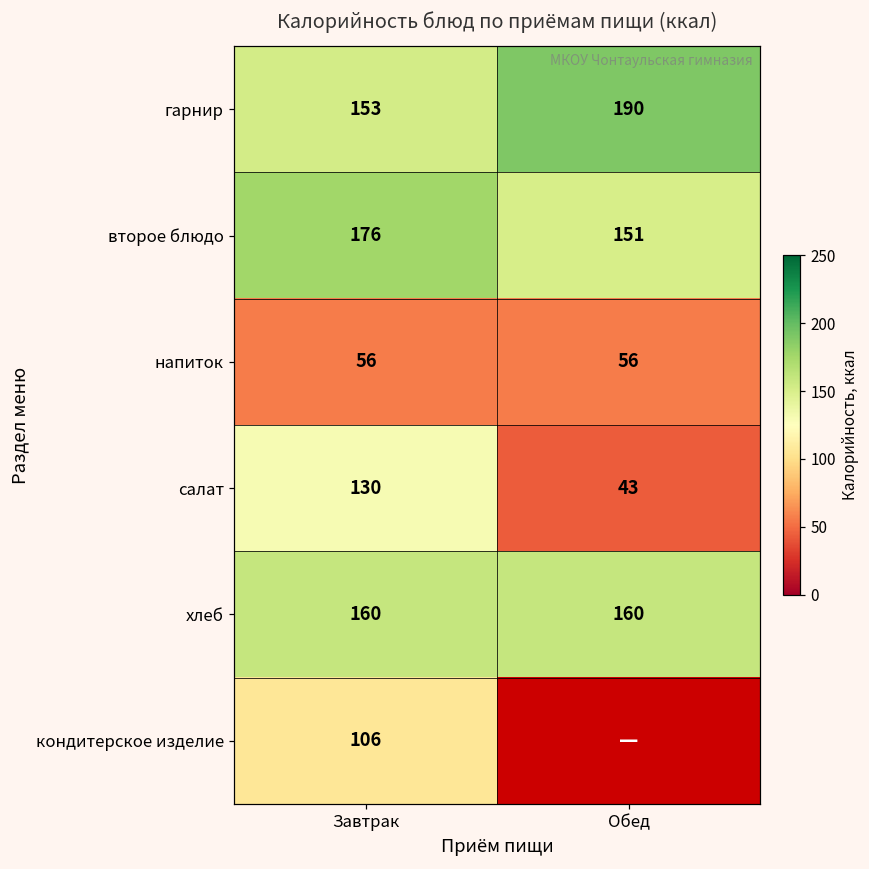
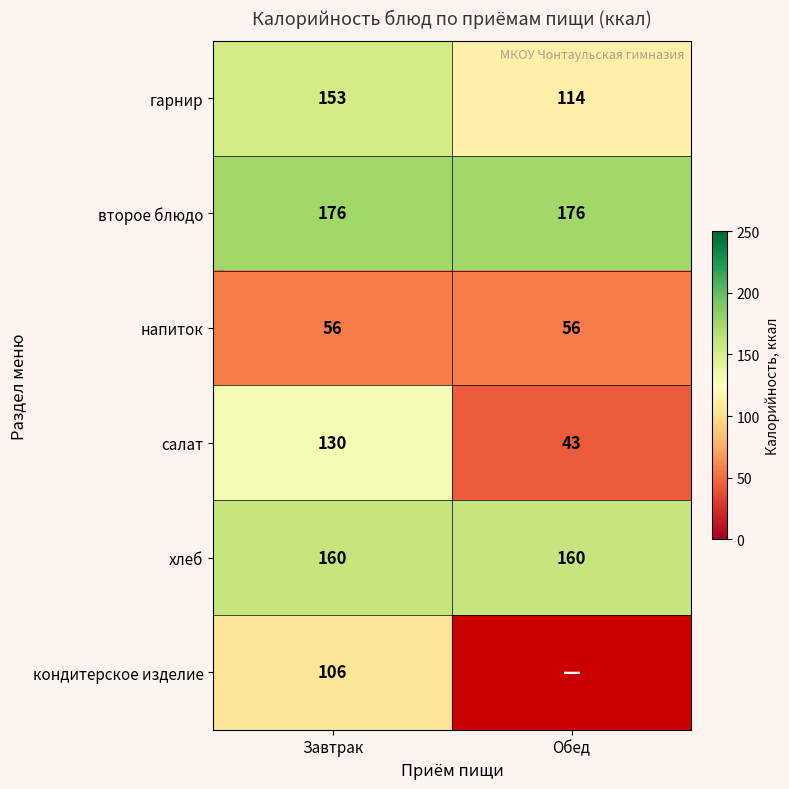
  {
    "гарнир": {
      "Завтрак": 153,
-     "Обед": 190
+     "Обед": 114
    },
    "второе блюдо": {
      "Завтрак": 176,
-     "Обед": 151
+     "Обед": 176
    },
    "напиток": {
      "Завтрак": 56,
      "Обед": 56
    },
    "салат": {
      "Завтрак": 130,
      "Обед": 43
    },
    "хлеб": {
      "Завтрак": 160,
      "Обед": 160
    },
    "кондитерское изделие": {
      "Завтрак": 106
    }
  }
